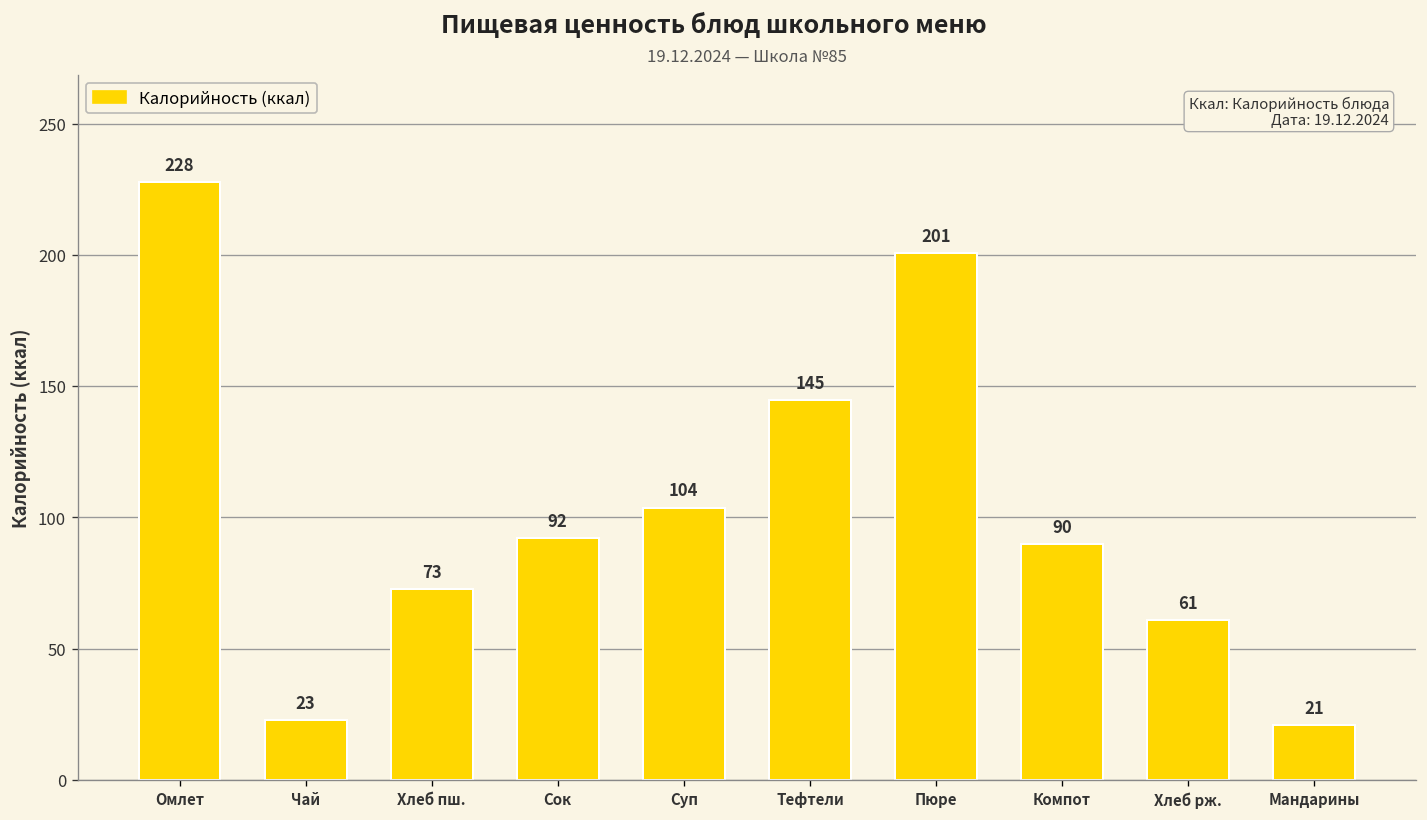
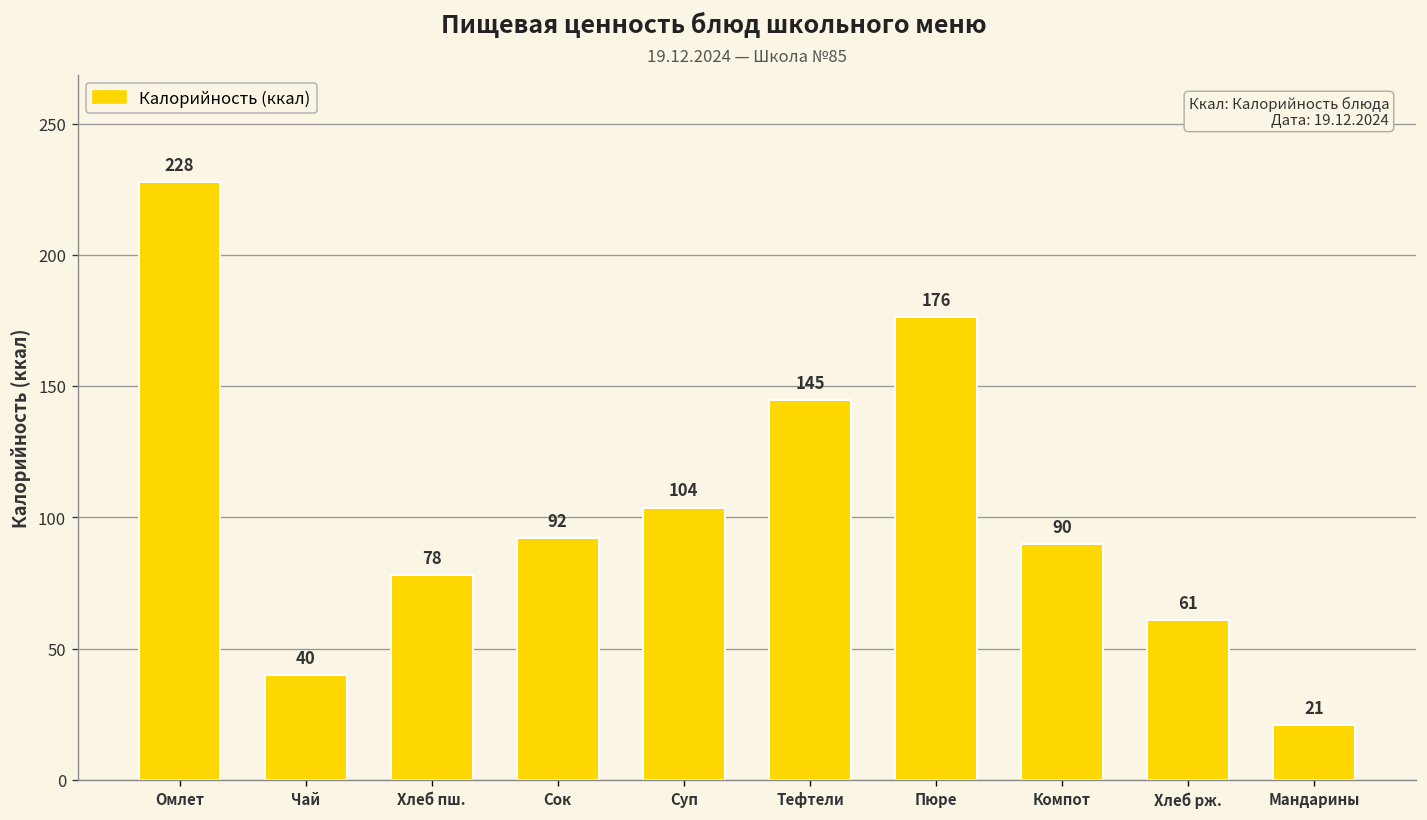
  {
    "Омлет": 228,
-   "Чай": 23,
-   "Хлеб пш.": 73,
+   "Чай": 40,
+   "Хлеб пш.": 78,
    "Сок": 92,
    "Суп": 104,
    "Тефтели": 145,
-   "Пюре": 201,
+   "Пюре": 176,
    "Компот": 90,
    "Хлеб рж.": 61,
    "Мандарины": 21
  }
